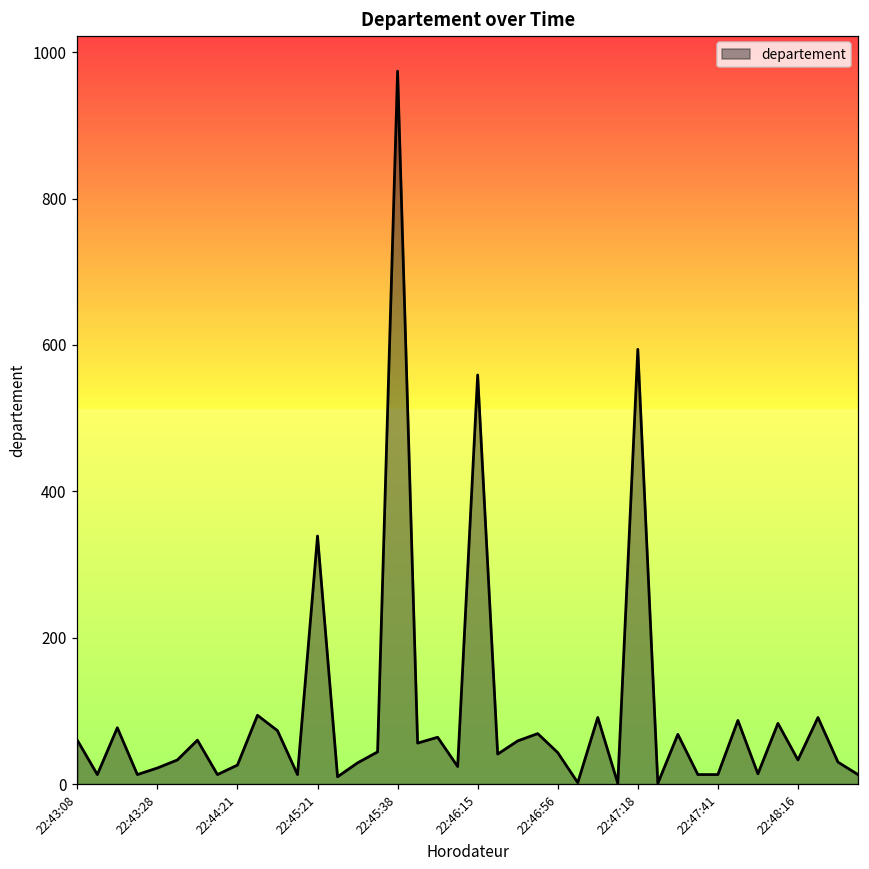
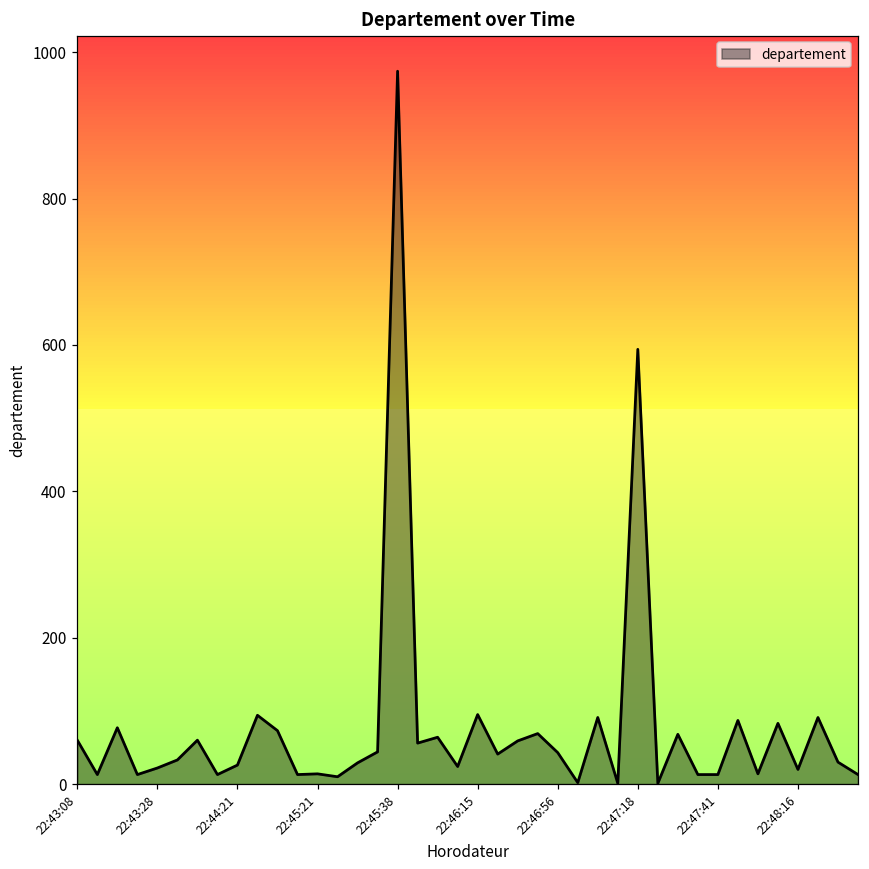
  {
    "22:43:08": 60,
    "22:43:28": 20,
    "22:44:21": 30,
-   "22:45:21": 340,
+   "22:45:21": 10,
    "22:45:38": 970,
-   "22:46:15": 560,
+   "22:46:15": 100,
    "22:46:56": 40,
    "22:47:18": 590,
    "22:47:41": 10,
-   "22:48:16": 30
+   "22:48:16": 20
  }
